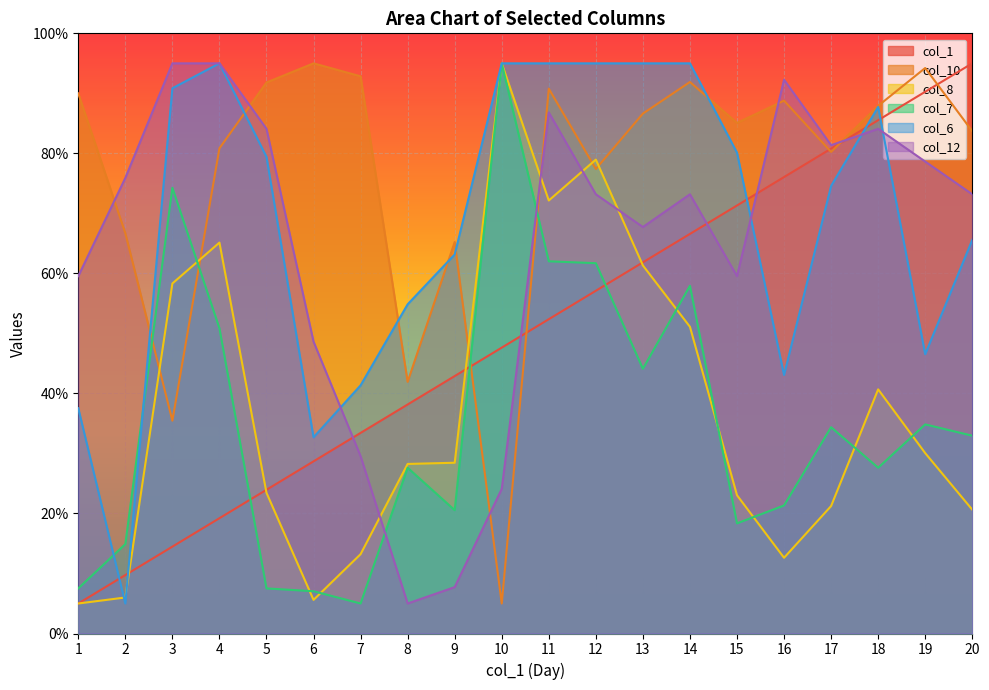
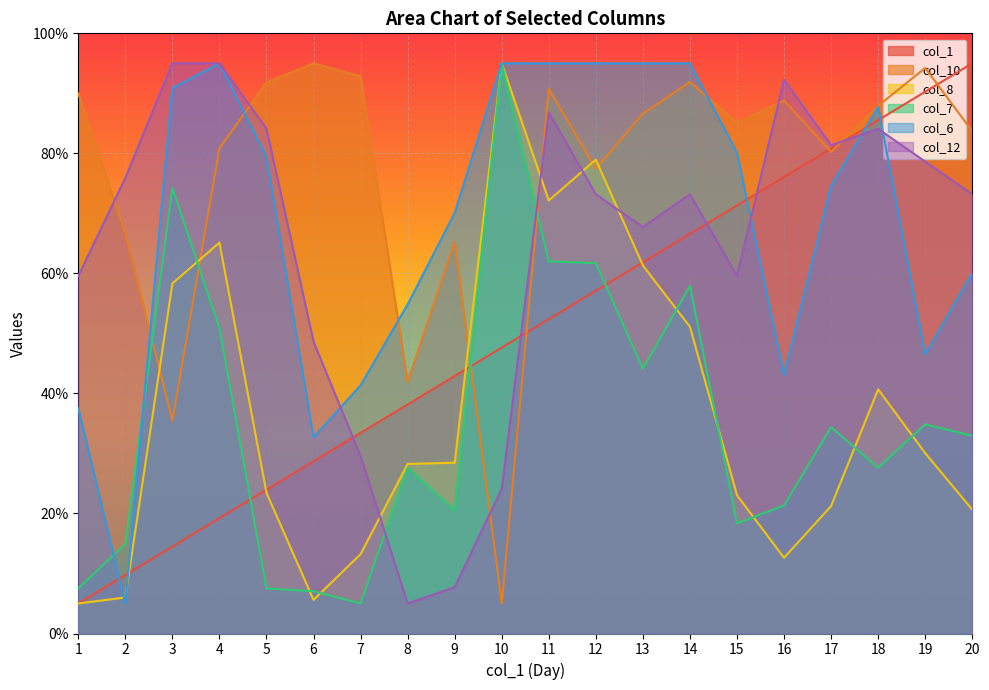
  {
    "col_8": {
      "2": "6%",
      "3": "58%",
      "4": "65%",
      "5": "23%",
      "6": "6%",
      "7": "13%",
      "8": "28%",
      "9": "28%",
      "11": "72%",
      "12": "79%",
      "13": "61%",
      "14": "51%",
      "15": "23%",
      "16": "13%",
      "17": "21%",
      "18": "41%",
      "19": "30%",
      "20": "21%"
    },
    "col_7": {
      "1": "8%",
      "2": "15%",
      "3": "74%",
      "4": "51%",
      "5": "8%",
      "6": "7%",
      "7": "5%",
      "8": "28%",
      "9": "21%",
      "11": "62%",
      "12": "62%",
      "13": "44%",
      "14": "58%",
      "15": "18%",
      "16": "21%",
      "17": "34%",
      "18": "28%",
      "19": "35%",
      "20": "33%"
    },
    "col_6": {
      "1": "38%",
      "2": "5%",
      "3": "91%",
      "5": "79%",
      "6": "33%",
      "7": "41%",
      "8": "55%",
-     "9": "63%",
+     "9": "70%",
      "11": "95%",
      "12": "95%",
      "13": "95%",
      "14": "95%",
      "15": "80%",
      "16": "43%",
      "17": "75%",
      "19": "47%",
-     "20": "66%"
+     "20": "60%"
    },
    "col_12": {
      "1": "60%",
      "2": "76%",
      "3": "95%",
      "5": "84%",
      "6": "49%",
      "7": "30%",
      "8": "5%",
      "9": "8%",
      "10": "24%",
      "11": "87%",
      "12": "73%",
      "13": "68%",
      "14": "73%",
      "15": "60%",
      "16": "92%",
      "17": "81%",
      "18": "84%",
      "19": "79%",
      "20": "73%"
    }
  }
